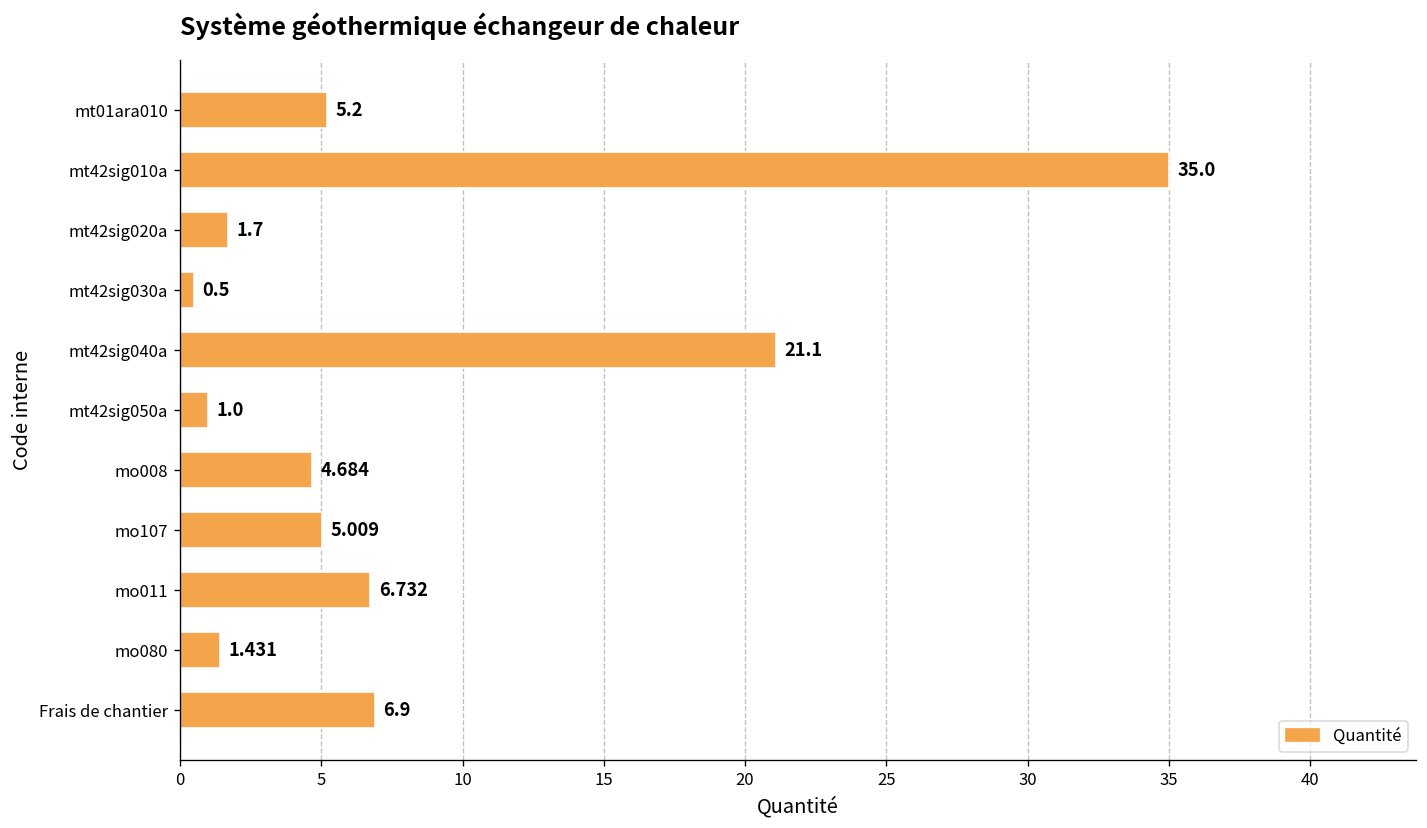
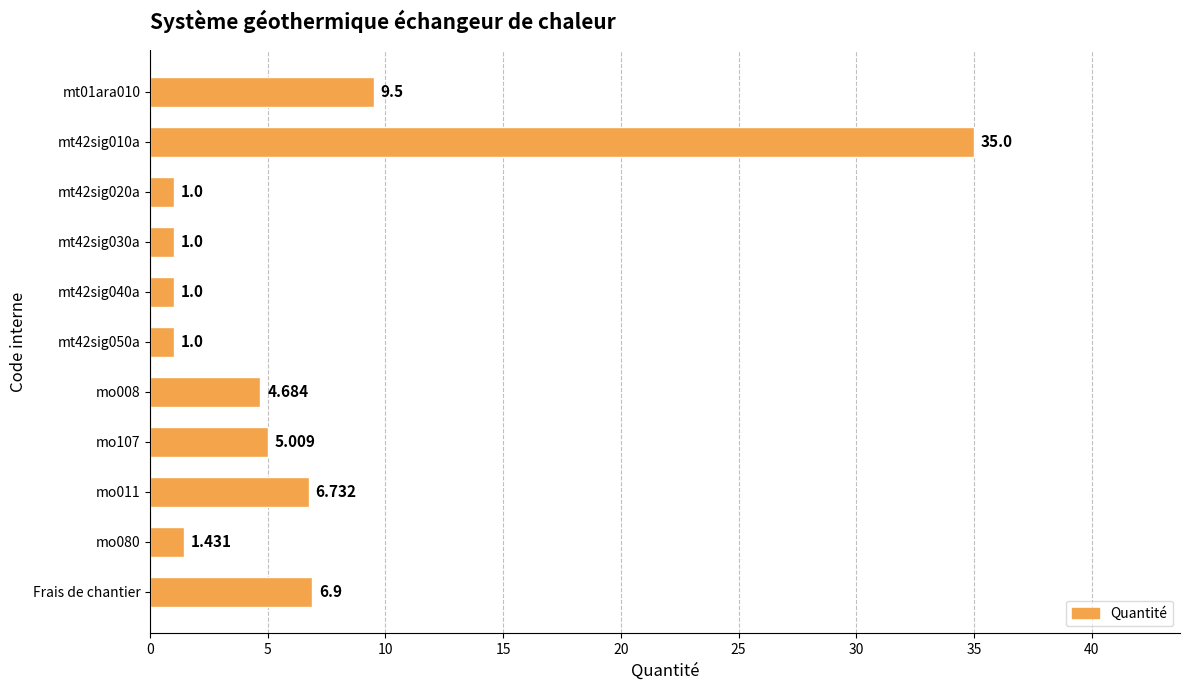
  {
-   "mt01ara010": 5.2,
+   "mt01ara010": 9.5,
    "mt42sig010a": 35.0,
-   "mt42sig020a": 1.7,
-   "mt42sig030a": 0.5,
-   "mt42sig040a": 21.1,
+   "mt42sig020a": 1.0,
+   "mt42sig030a": 1.0,
+   "mt42sig040a": 1.0,
    "mt42sig050a": 1.0,
    "mo008": 4.684,
    "mo107": 5.009,
    "mo011": 6.732,
    "mo080": 1.431,
    "Frais de chantier": 6.9
  }
